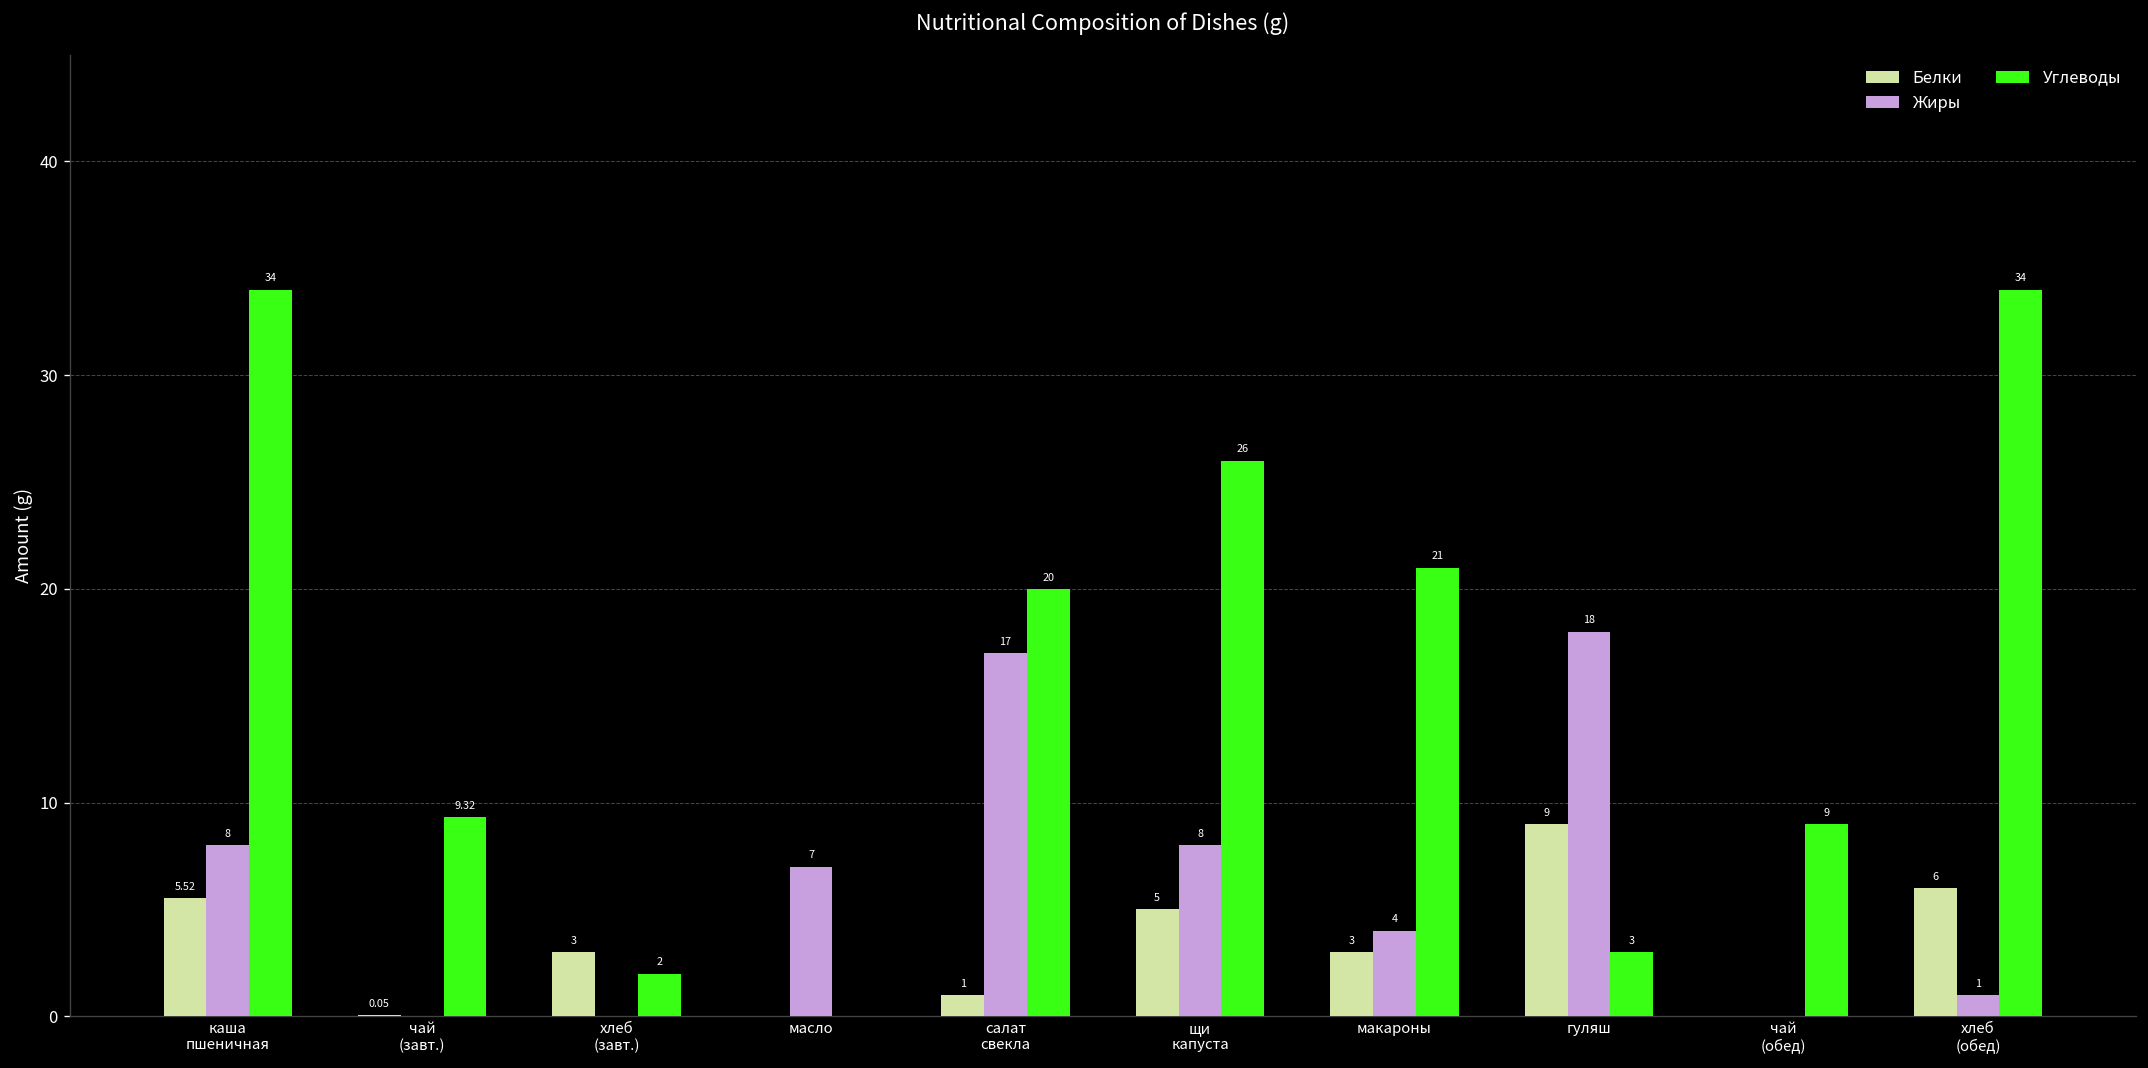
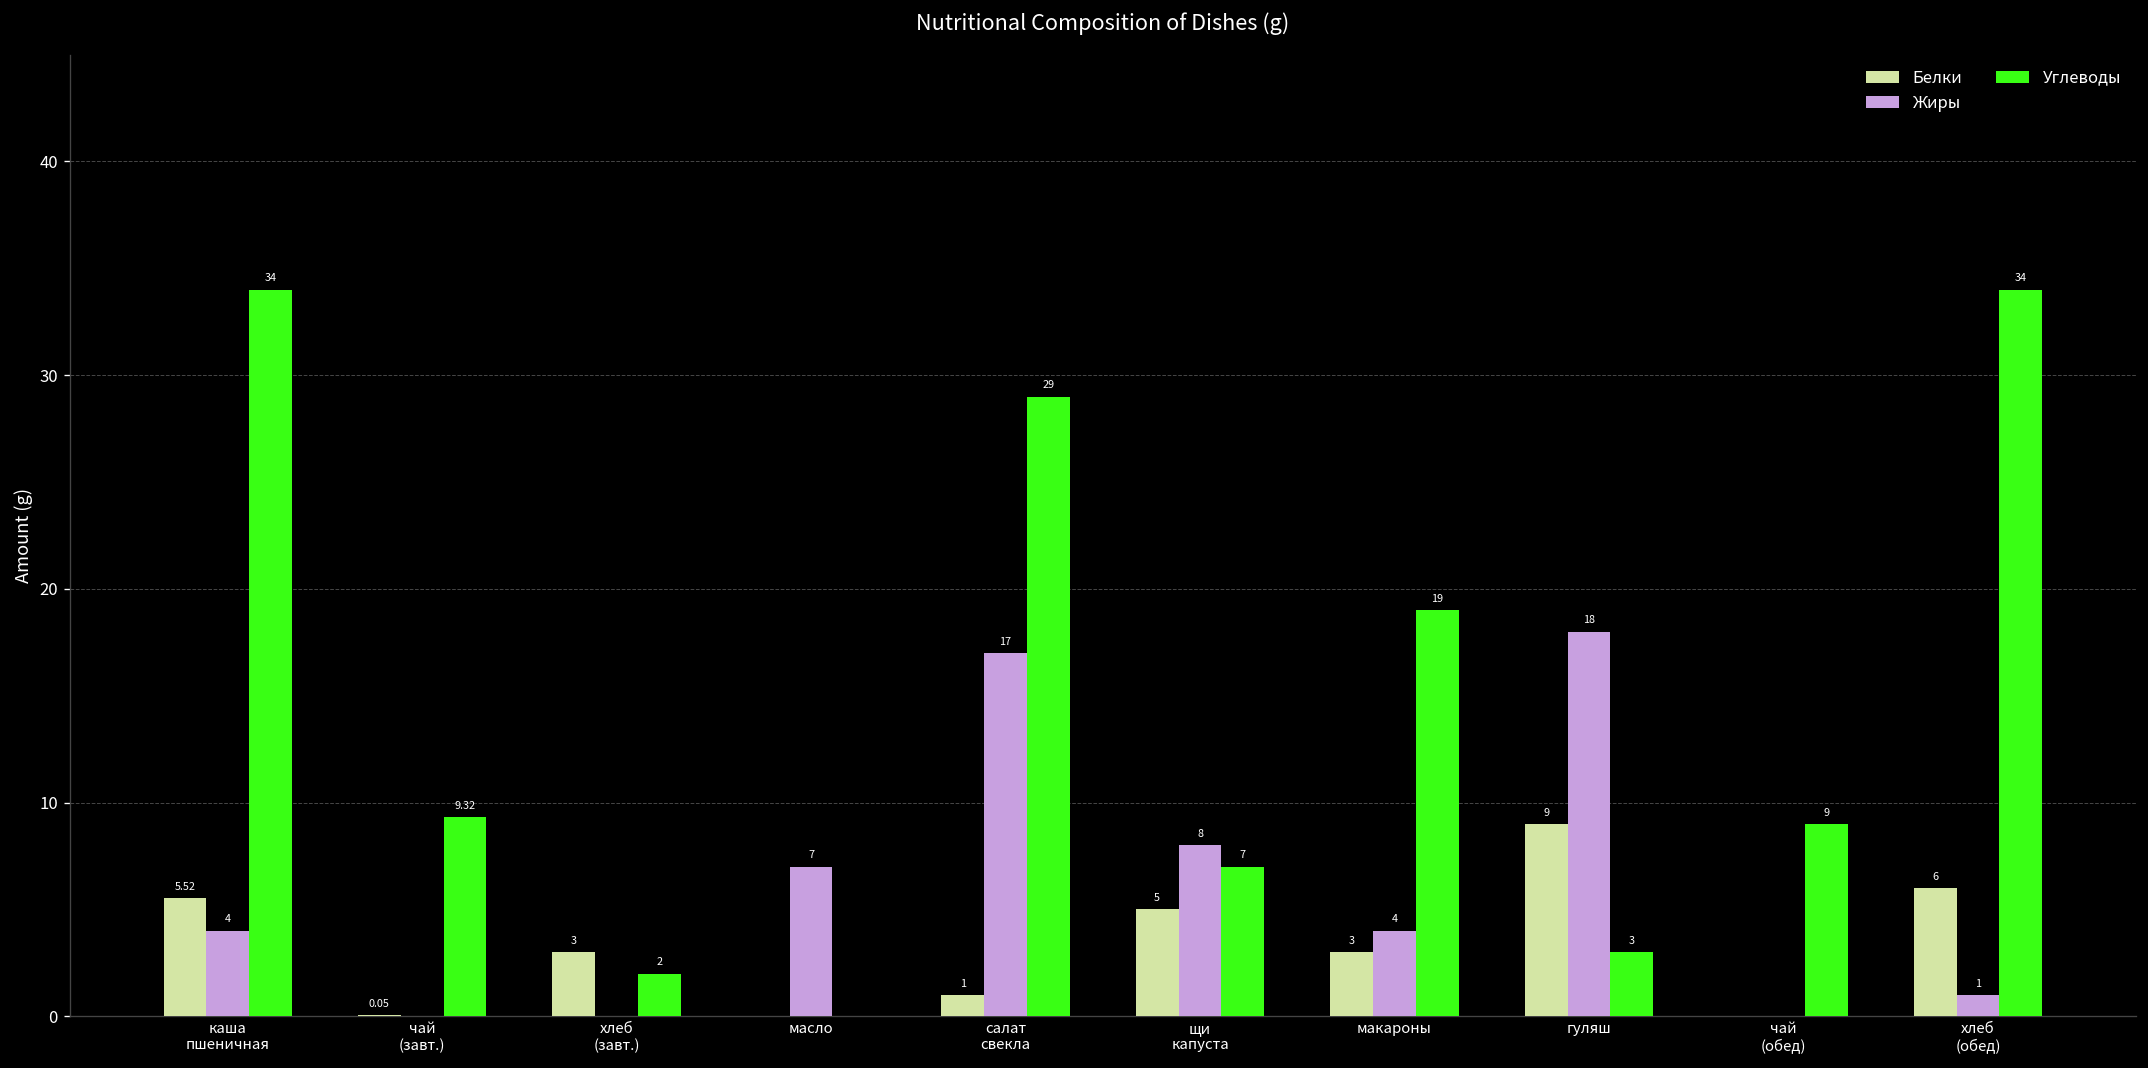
  {
    "Белки": {
      "каша пшеничная": 5.52,
      "чай (завт.)": 0.05,
      "хлеб (завт.)": 3,
      "салат свекла": 1,
      "щи капуста": 5,
      "макароны": 3,
      "гуляш": 9,
      "хлеб (обед)": 6
    },
    "Жиры": {
-     "каша пшеничная": 8,
+     "каша пшеничная": 4,
      "масло": 7,
      "салат свекла": 17,
      "щи капуста": 8,
      "макароны": 4,
      "гуляш": 18,
      "хлеб (обед)": 1
    },
    "Углеводы": {
      "каша пшеничная": 34,
      "чай (завт.)": 9.32,
      "хлеб (завт.)": 2,
-     "салат свекла": 20,
-     "щи капуста": 26,
-     "макароны": 21,
+     "салат свекла": 29,
+     "щи капуста": 7,
+     "макароны": 19,
      "гуляш": 3,
      "чай (обед)": 9,
      "хлеб (обед)": 34
    }
  }
